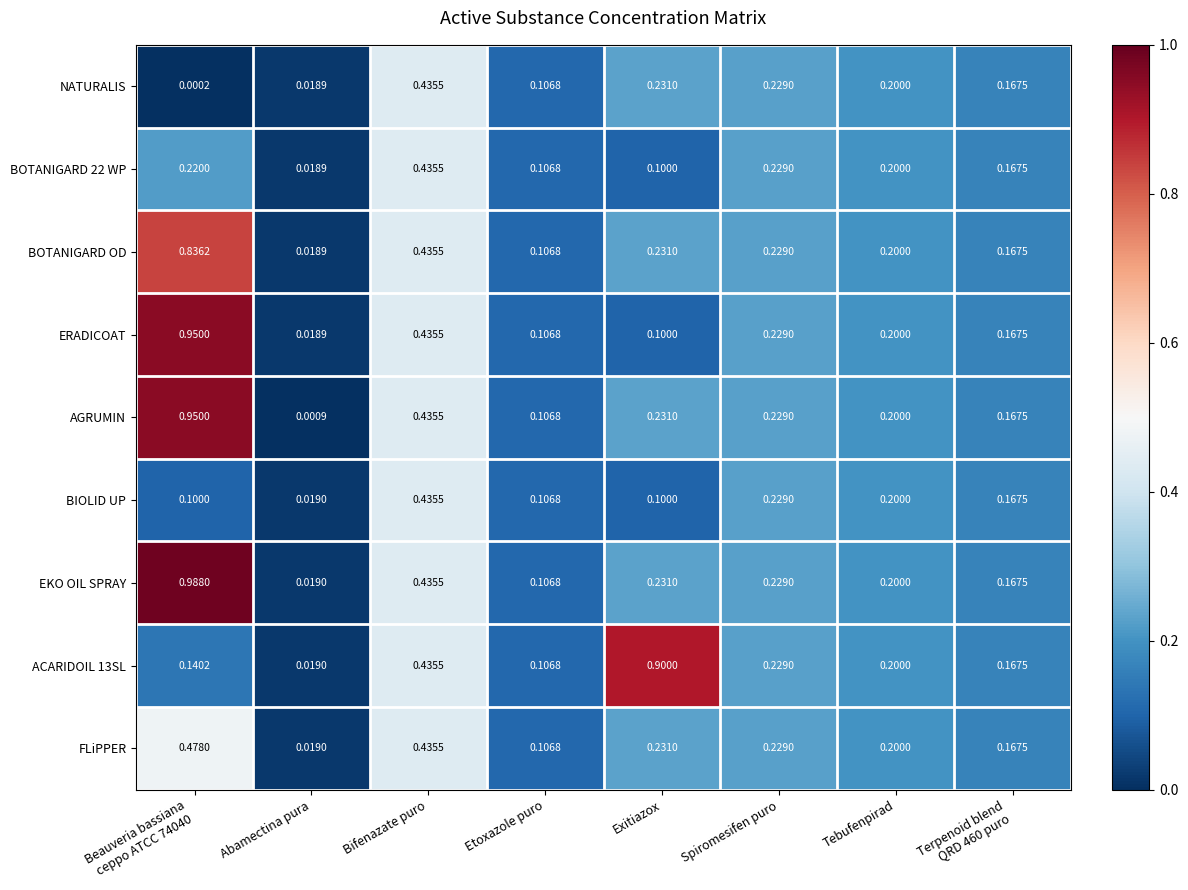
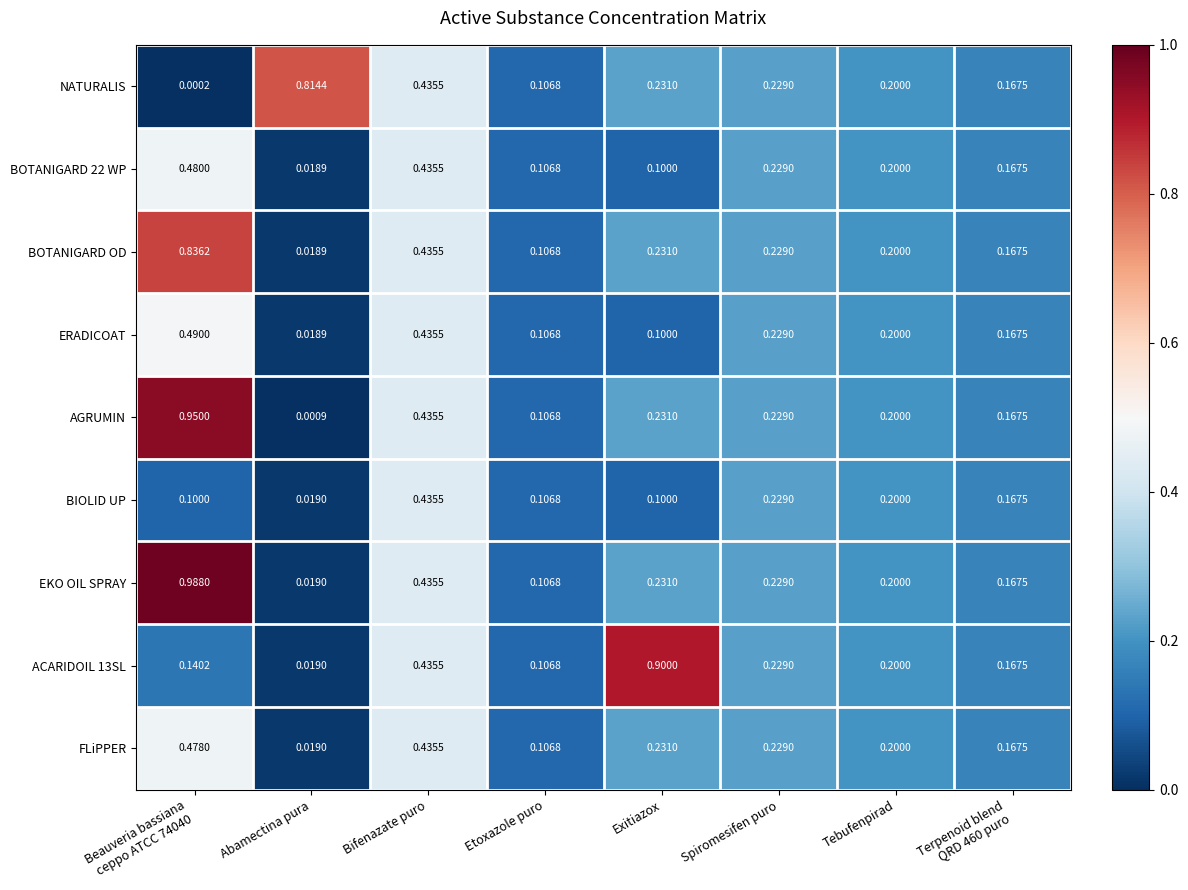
  {
    "NATURALIS": {
      "Beauveria bassiana ceppo ATCC 74040": 0.0002,
-     "Abamectina pura": 0.0189,
+     "Abamectina pura": 0.8144,
      "Bifenazate puro": 0.4355,
      "Etoxazole puro": 0.1068,
      "Exitiazox": 0.2310,
      "Spiromesifen puro": 0.2290,
      "Tebufenpirad": 0.2000,
      "Terpenoid blend QRD 460 puro": 0.1675
    },
    "BOTANIGARD 22 WP": {
-     "Beauveria bassiana ceppo ATCC 74040": 0.2200,
+     "Beauveria bassiana ceppo ATCC 74040": 0.4800,
      "Abamectina pura": 0.0189,
      "Bifenazate puro": 0.4355,
      "Etoxazole puro": 0.1068,
      "Exitiazox": 0.1000,
      "Spiromesifen puro": 0.2290,
      "Tebufenpirad": 0.2000,
      "Terpenoid blend QRD 460 puro": 0.1675
    },
    "BOTANIGARD OD": {
      "Beauveria bassiana ceppo ATCC 74040": 0.8362,
      "Abamectina pura": 0.0189,
      "Bifenazate puro": 0.4355,
      "Etoxazole puro": 0.1068,
      "Exitiazox": 0.2310,
      "Spiromesifen puro": 0.2290,
      "Tebufenpirad": 0.2000,
      "Terpenoid blend QRD 460 puro": 0.1675
    },
    "ERADICOAT": {
-     "Beauveria bassiana ceppo ATCC 74040": 0.9500,
+     "Beauveria bassiana ceppo ATCC 74040": 0.4900,
      "Abamectina pura": 0.0189,
      "Bifenazate puro": 0.4355,
      "Etoxazole puro": 0.1068,
      "Exitiazox": 0.1000,
      "Spiromesifen puro": 0.2290,
      "Tebufenpirad": 0.2000,
      "Terpenoid blend QRD 460 puro": 0.1675
    },
    "AGRUMIN": {
      "Beauveria bassiana ceppo ATCC 74040": 0.9500,
      "Abamectina pura": 0.0009,
      "Bifenazate puro": 0.4355,
      "Etoxazole puro": 0.1068,
      "Exitiazox": 0.2310,
      "Spiromesifen puro": 0.2290,
      "Tebufenpirad": 0.2000,
      "Terpenoid blend QRD 460 puro": 0.1675
    },
    "BIOLID UP": {
      "Beauveria bassiana ceppo ATCC 74040": 0.1000,
      "Abamectina pura": 0.0190,
      "Bifenazate puro": 0.4355,
      "Etoxazole puro": 0.1068,
      "Exitiazox": 0.1000,
      "Spiromesifen puro": 0.2290,
      "Tebufenpirad": 0.2000,
      "Terpenoid blend QRD 460 puro": 0.1675
    },
    "EKO OIL SPRAY": {
      "Beauveria bassiana ceppo ATCC 74040": 0.9880,
      "Abamectina pura": 0.0190,
      "Bifenazate puro": 0.4355,
      "Etoxazole puro": 0.1068,
      "Exitiazox": 0.2310,
      "Spiromesifen puro": 0.2290,
      "Tebufenpirad": 0.2000,
      "Terpenoid blend QRD 460 puro": 0.1675
    },
    "ACARIDOIL 13SL": {
      "Beauveria bassiana ceppo ATCC 74040": 0.1402,
      "Abamectina pura": 0.0190,
      "Bifenazate puro": 0.4355,
      "Etoxazole puro": 0.1068,
      "Exitiazox": 0.9000,
      "Spiromesifen puro": 0.2290,
      "Tebufenpirad": 0.2000,
      "Terpenoid blend QRD 460 puro": 0.1675
    },
    "FLiPPER": {
      "Beauveria bassiana ceppo ATCC 74040": 0.4780,
      "Abamectina pura": 0.0190,
      "Bifenazate puro": 0.4355,
      "Etoxazole puro": 0.1068,
      "Exitiazox": 0.2310,
      "Spiromesifen puro": 0.2290,
      "Tebufenpirad": 0.2000,
      "Terpenoid blend QRD 460 puro": 0.1675
    }
  }
